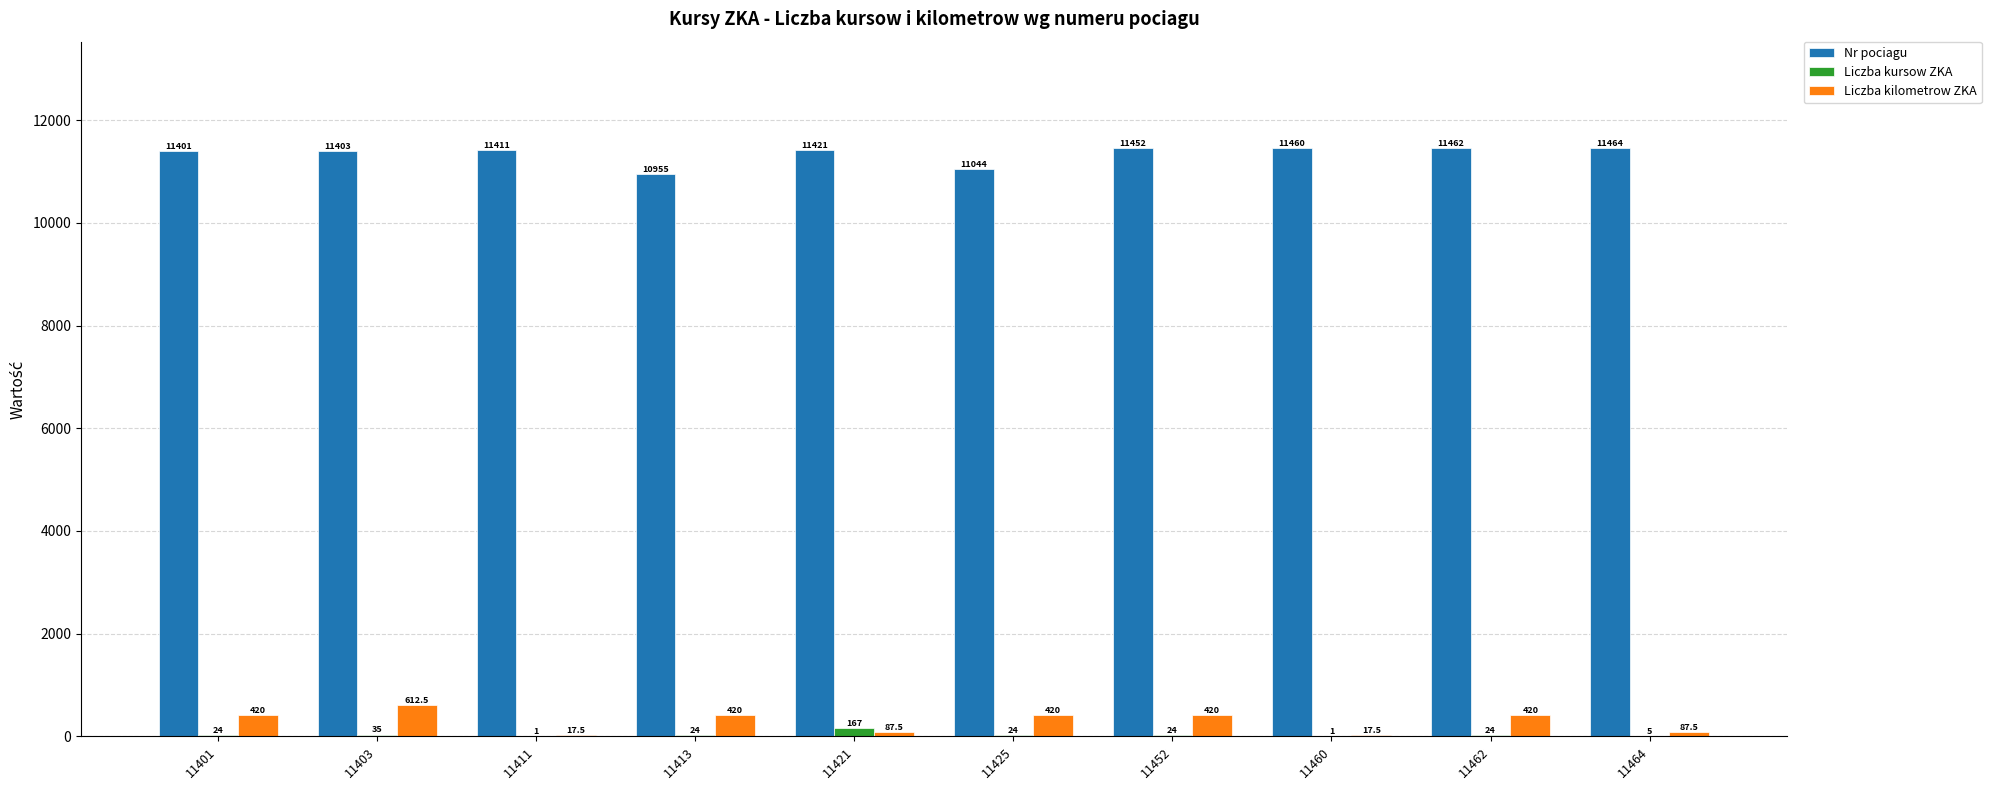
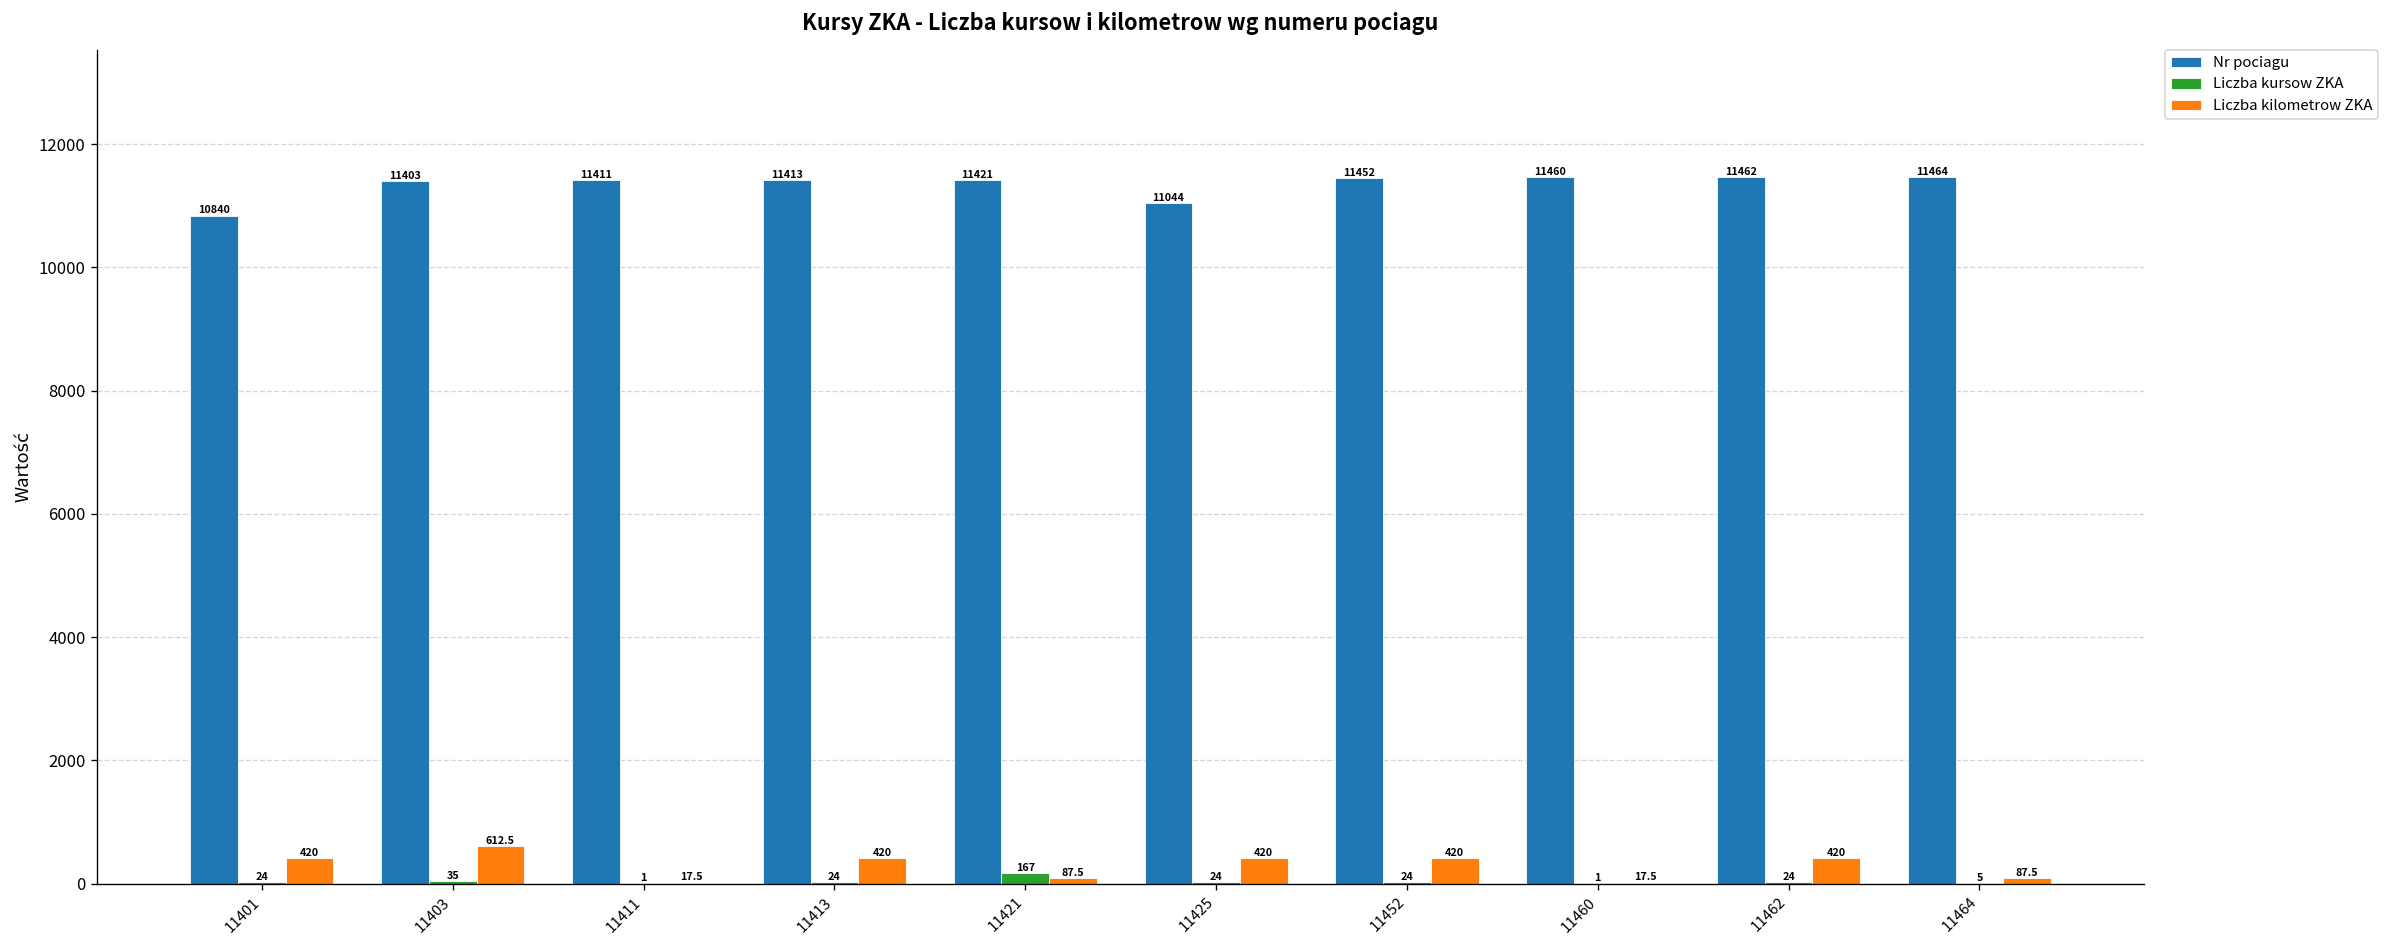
  {
    "Nr pociagu": {
-     "11401": 11401,
+     "11401": 10840,
      "11403": 11403,
      "11411": 11411,
-     "11413": 10955,
+     "11413": 11413,
      "11421": 11421,
      "11425": 11044,
      "11452": 11452,
      "11460": 11460,
      "11462": 11462,
      "11464": 11464
    },
    "Liczba kursow ZKA": {
      "11401": 24,
      "11403": 35,
      "11411": 1,
      "11413": 24,
      "11421": 167,
      "11425": 24,
      "11452": 24,
      "11460": 1,
      "11462": 24,
      "11464": 5
    },
    "Liczba kilometrow ZKA": {
      "11401": 420,
      "11403": 612.5,
      "11411": 17.5,
      "11413": 420,
      "11421": 87.5,
      "11425": 420,
      "11452": 420,
      "11460": 17.5,
      "11462": 420,
      "11464": 87.5
    }
  }
